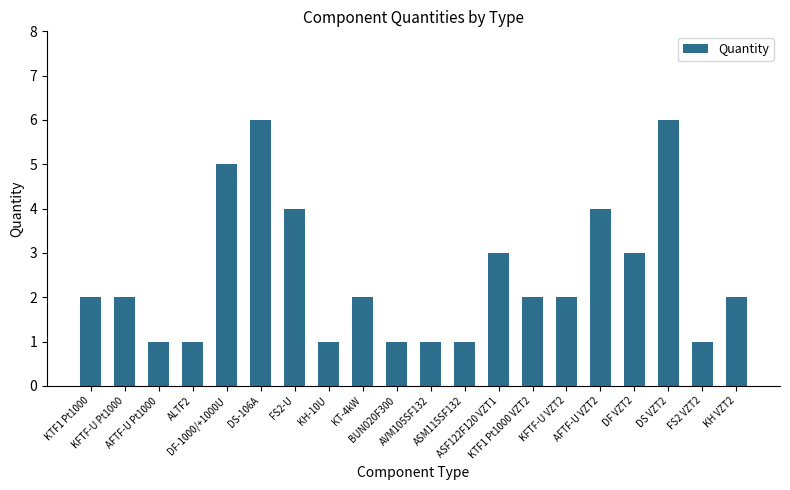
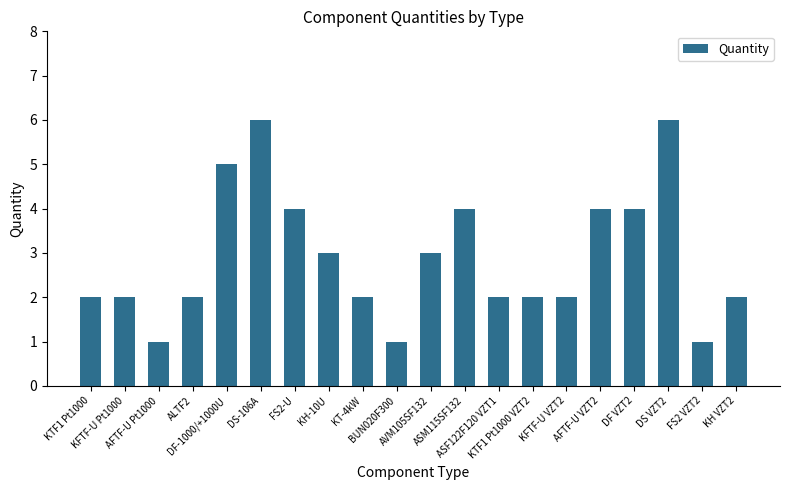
  {
    "KTF1 Pt1000": 2,
    "KFTF-U Pt1000": 2,
    "AFTF-U Pt1000": 1,
-   "ALTF2": 1,
+   "ALTF2": 2,
    "DF-1000/+1000U": 5,
    "DS-106A": 6,
    "FS2-U": 4,
-   "KH-10U": 1,
+   "KH-10U": 3,
    "KT-4kW": 2,
    "BUN020F300": 1,
-   "AVM105SF132": 1,
-   "ASM115SF132": 1,
-   "ASF122F120 VZT1": 3,
+   "AVM105SF132": 3,
+   "ASM115SF132": 4,
+   "ASF122F120 VZT1": 2,
    "KTF1 Pt1000 VZT2": 2,
    "KFTF-U VZT2": 2,
    "AFTF-U VZT2": 4,
-   "DF VZT2": 3,
+   "DF VZT2": 4,
    "DS VZT2": 6,
    "FS2 VZT2": 1,
    "KH VZT2": 2
  }
